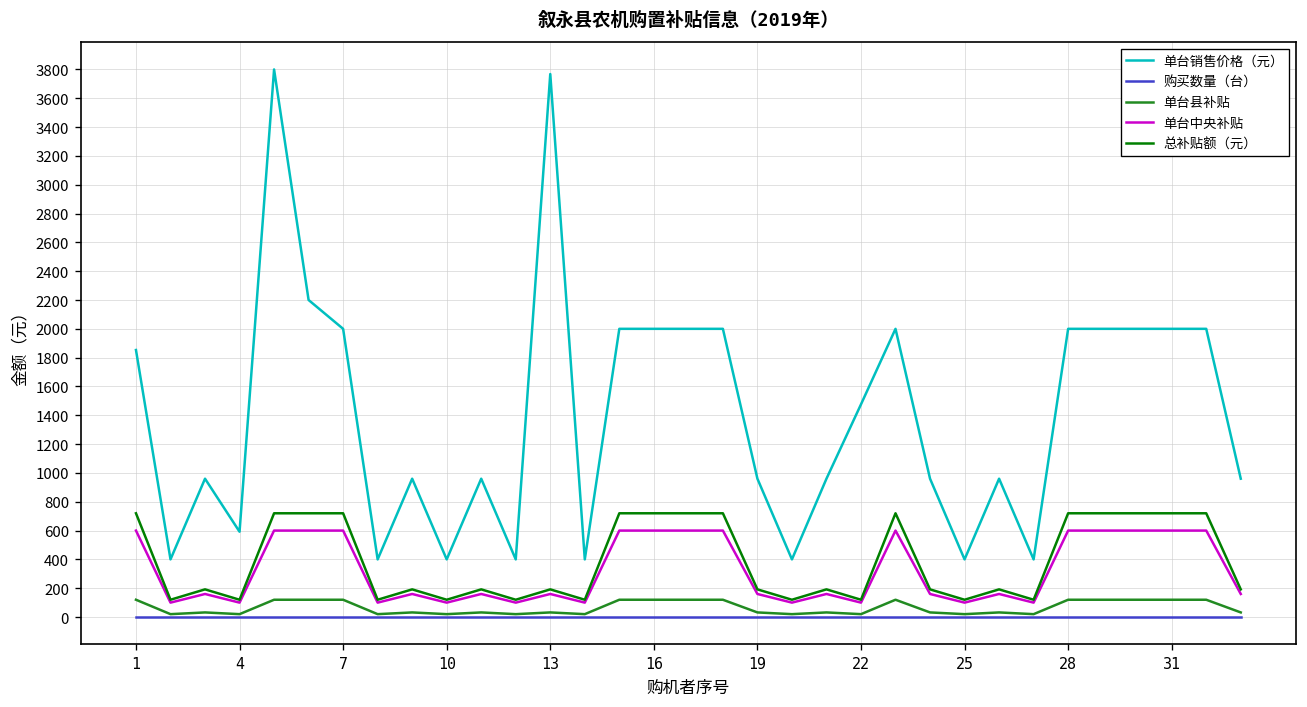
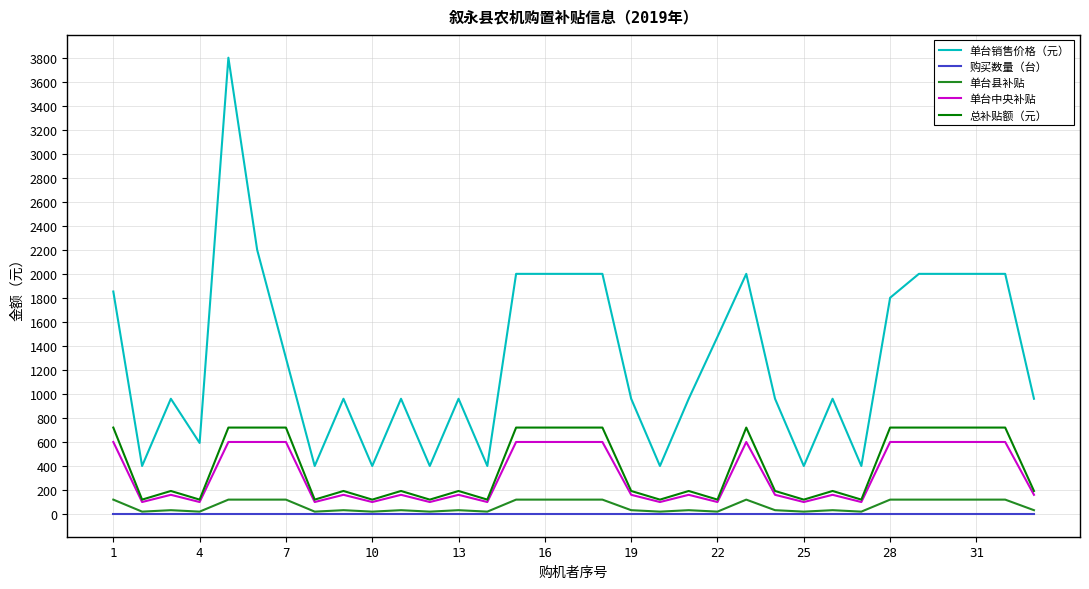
  {
    "单台销售价格（元）": {
      "1": 1850,
      "4": 590,
-     "7": 2000,
+     "7": 1300,
      "10": 400,
-     "13": 3770,
+     "13": 960,
      "16": 2000,
      "19": 960,
      "22": 1480,
      "25": 400,
-     "28": 2000,
+     "28": 1800,
      "31": 2000
    },
    "购买数量（台）": {
      "1": 0,
      "7": 0,
      "13": 0,
      "16": 0,
      "19": 0,
      "28": 0,
      "31": 0
    },
    "单台中央补贴": {
      "1": 600,
      "7": 600,
      "13": 160,
      "16": 600,
      "19": 160,
      "28": 600,
      "31": 600
    }
  }
